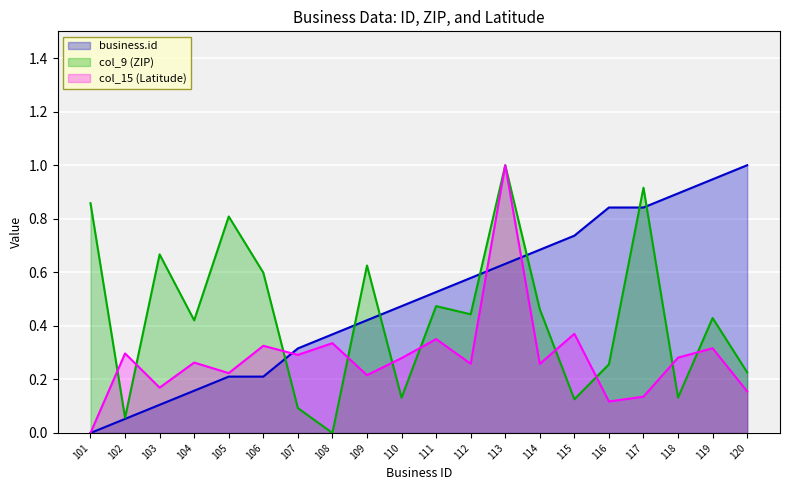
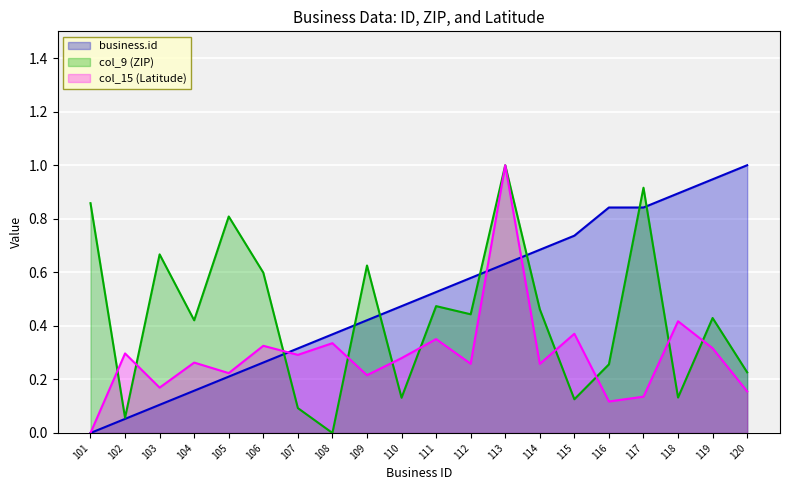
  {
    "business.id": {
      "103": 0.11,
      "104": 0.16,
      "105": 0.21,
-     "106": 0.21,
+     "106": 0.26,
      "107": 0.32,
      "108": 0.37,
      "109": 0.42,
      "110": 0.47,
      "111": 0.53,
      "112": 0.58,
      "113": 0.63,
      "114": 0.68,
      "115": 0.74,
      "116": 0.84,
      "117": 0.84,
      "118": 0.89,
      "119": 0.95,
      "120": 1.00
    },
    "col_9 (ZIP)": {
      "101": 0.86,
      "103": 0.67,
      "104": 0.42,
      "105": 0.81,
      "106": 0.60,
      "107": 0.09,
      "108": 0.00,
      "109": 0.63,
      "110": 0.13,
      "111": 0.47,
      "112": 0.44,
      "114": 0.46,
      "115": 0.13,
      "116": 0.26,
      "117": 0.92,
      "118": 0.13,
      "119": 0.43,
      "120": 0.23
    },
    "col_15 (Latitude)": {
      "102": 0.30,
      "103": 0.17,
      "104": 0.26,
      "105": 0.22,
      "106": 0.33,
      "107": 0.29,
      "108": 0.34,
      "109": 0.22,
      "110": 0.28,
      "111": 0.35,
      "112": 0.26,
      "114": 0.26,
      "115": 0.37,
      "116": 0.12,
      "117": 0.14,
-     "118": 0.28,
+     "118": 0.42,
      "119": 0.32,
      "120": 0.16
    }
  }
